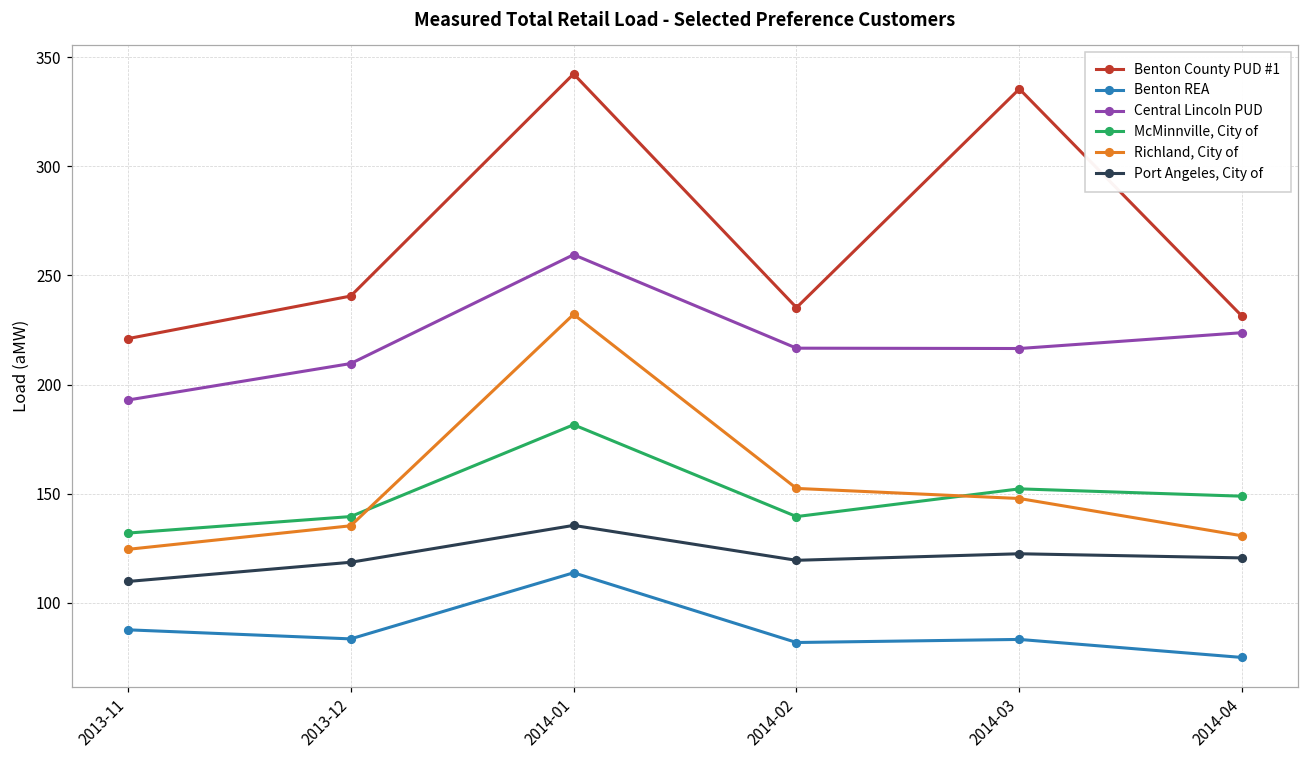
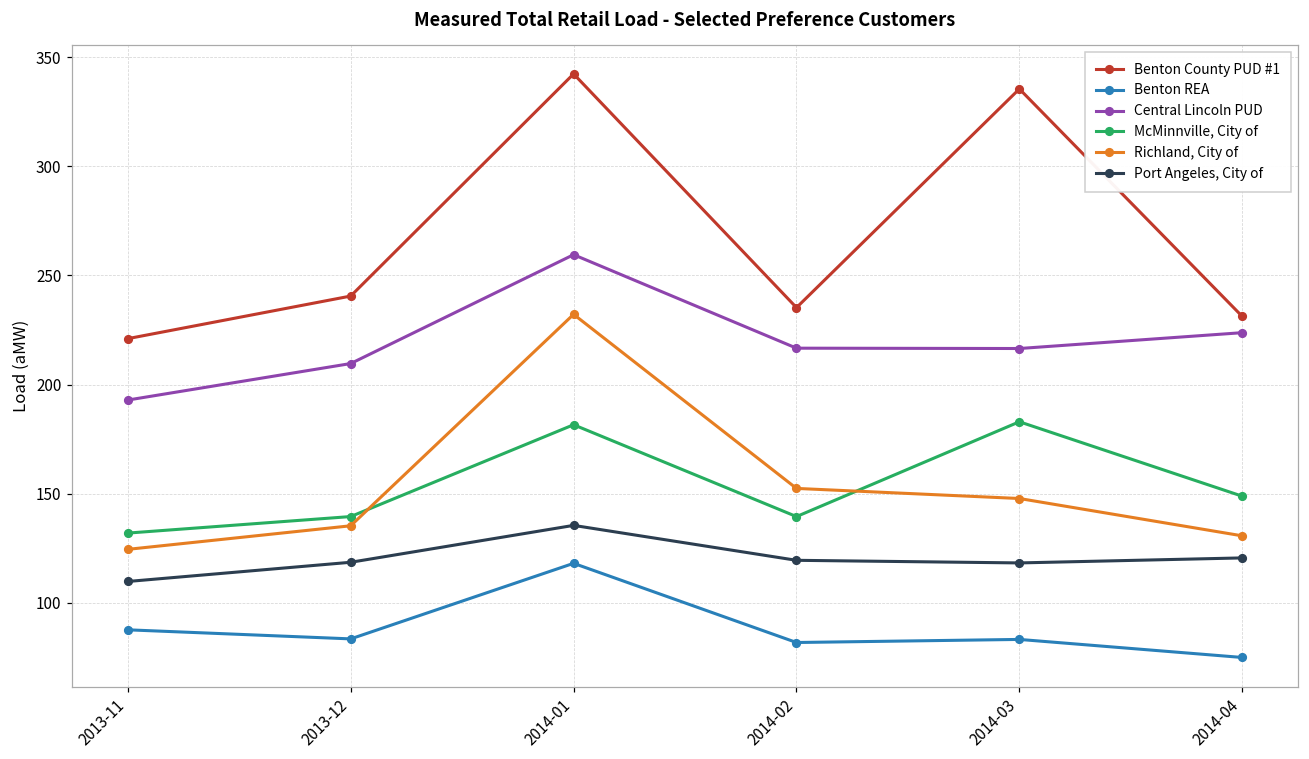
  {
    "Benton County PUD #1": {
      "2013-11": 221,
      "2013-12": 241,
      "2014-01": 342,
      "2014-02": 235,
      "2014-03": 335,
      "2014-04": 231
    },
    "Benton REA": {
      "2013-11": 88,
      "2013-12": 84,
-     "2014-01": 114,
+     "2014-01": 118,
      "2014-02": 82,
      "2014-03": 83,
      "2014-04": 75
    },
    "Central Lincoln PUD": {
      "2013-11": 193,
      "2013-12": 210,
      "2014-01": 260,
      "2014-02": 217,
      "2014-03": 217,
      "2014-04": 224
    },
    "McMinnville, City of": {
      "2013-11": 132,
      "2013-12": 140,
      "2014-01": 182,
      "2014-02": 140,
-     "2014-03": 152,
+     "2014-03": 183,
      "2014-04": 149
    },
    "Richland, City of": {
      "2013-11": 125,
      "2013-12": 135,
      "2014-01": 232,
      "2014-02": 152,
      "2014-03": 148,
      "2014-04": 131
    },
    "Port Angeles, City of": {
      "2013-11": 110,
      "2013-12": 119,
      "2014-01": 136,
      "2014-02": 120,
-     "2014-03": 123,
+     "2014-03": 118,
      "2014-04": 121
    }
  }
